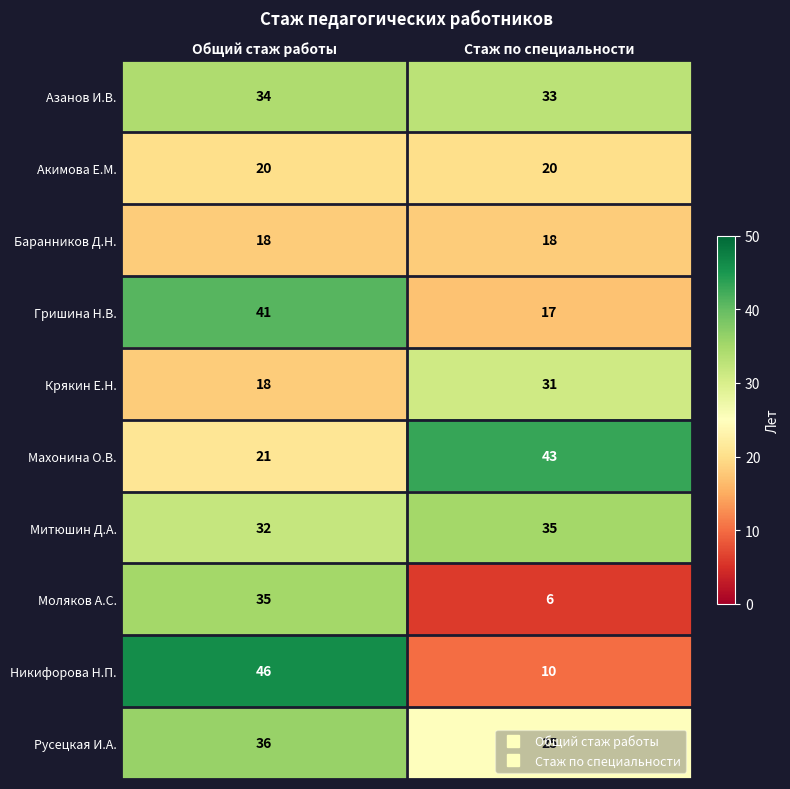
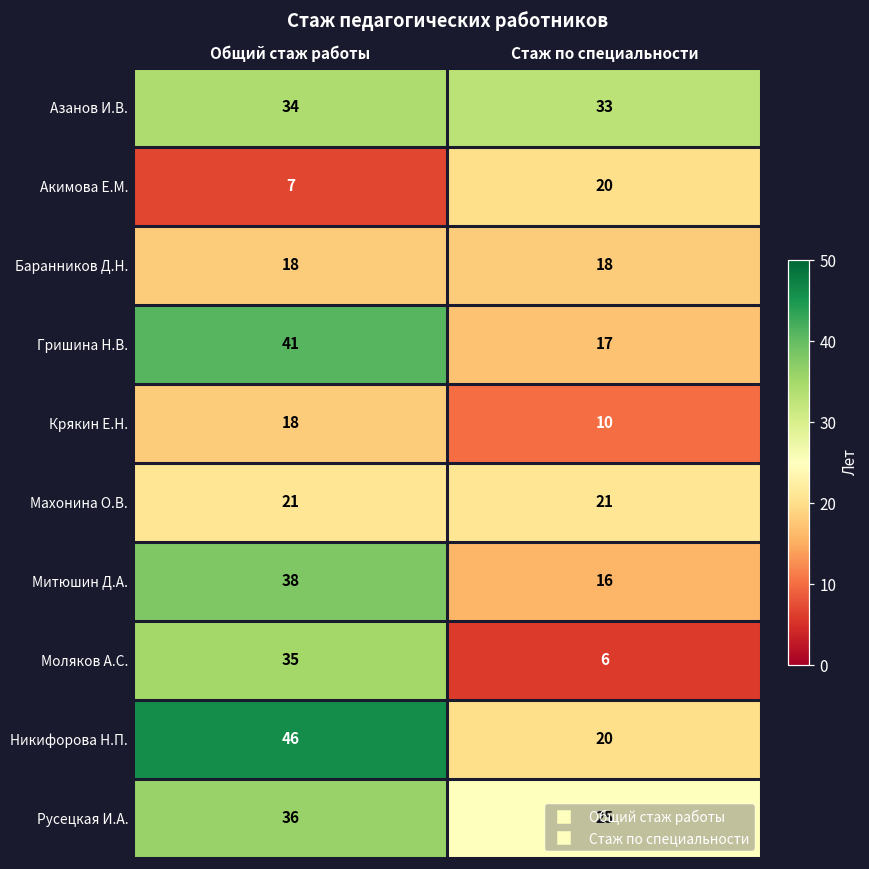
  {
    "Азанов И.В.": {
      "Общий стаж работы": 34,
      "Стаж по специальности": 33
    },
    "Акимова Е.М.": {
-     "Общий стаж работы": 20,
+     "Общий стаж работы": 7,
      "Стаж по специальности": 20
    },
    "Баранников Д.Н.": {
      "Общий стаж работы": 18,
      "Стаж по специальности": 18
    },
    "Гришина Н.В.": {
      "Общий стаж работы": 41,
      "Стаж по специальности": 17
    },
    "Крякин Е.Н.": {
      "Общий стаж работы": 18,
-     "Стаж по специальности": 31
+     "Стаж по специальности": 10
    },
    "Махонина О.В.": {
      "Общий стаж работы": 21,
-     "Стаж по специальности": 43
+     "Стаж по специальности": 21
    },
    "Митюшин Д.А.": {
-     "Общий стаж работы": 32,
-     "Стаж по специальности": 35
+     "Общий стаж работы": 38,
+     "Стаж по специальности": 16
    },
    "Моляков А.С.": {
      "Общий стаж работы": 35,
      "Стаж по специальности": 6
    },
    "Никифорова Н.П.": {
      "Общий стаж работы": 46,
-     "Стаж по специальности": 10
+     "Стаж по специальности": 20
    },
    "Русецкая И.А.": {
      "Общий стаж работы": 36
    }
  }
